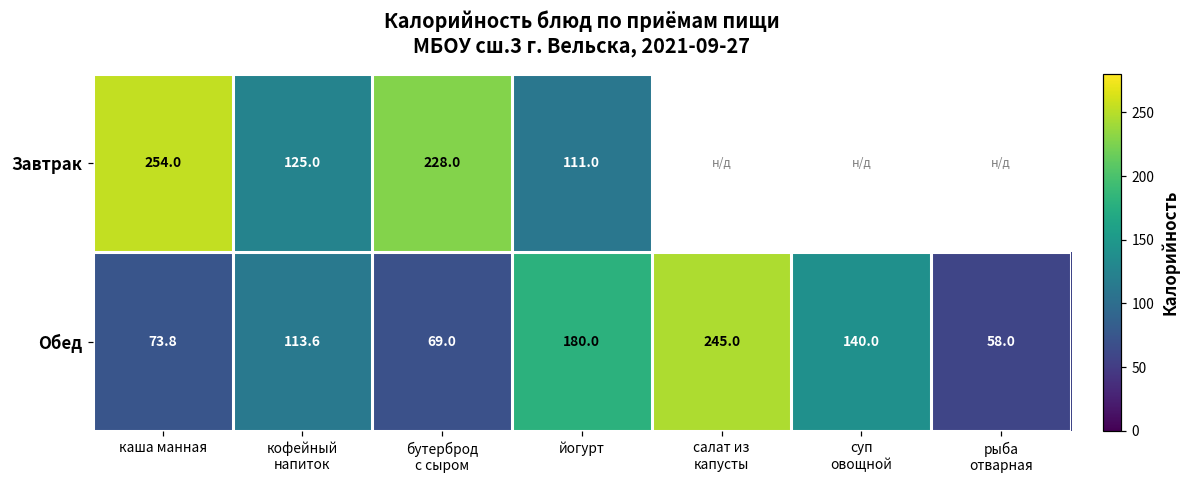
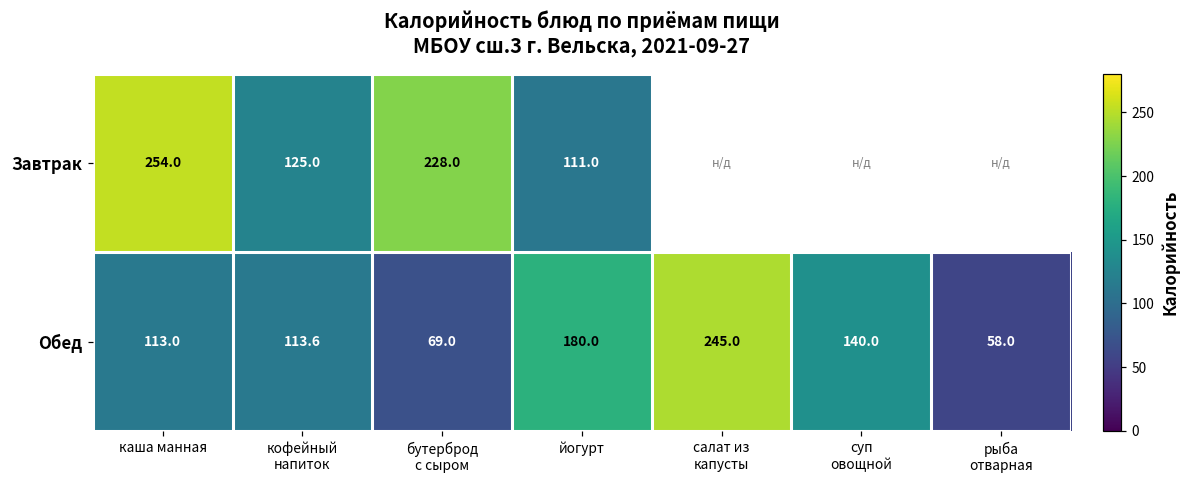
  {
    "Завтрак": {
      "каша манная": 254.0,
      "кофейный напиток": 125.0,
      "бутерброд с сыром": 228.0,
      "йогурт": 111.0
    },
    "Обед": {
-     "каша манная": 73.8,
+     "каша манная": 113.0,
      "кофейный напиток": 113.6,
      "бутерброд с сыром": 69.0,
      "йогурт": 180.0,
      "салат из капусты": 245.0,
      "суп овощной": 140.0,
      "рыба отварная": 58.0
    }
  }
